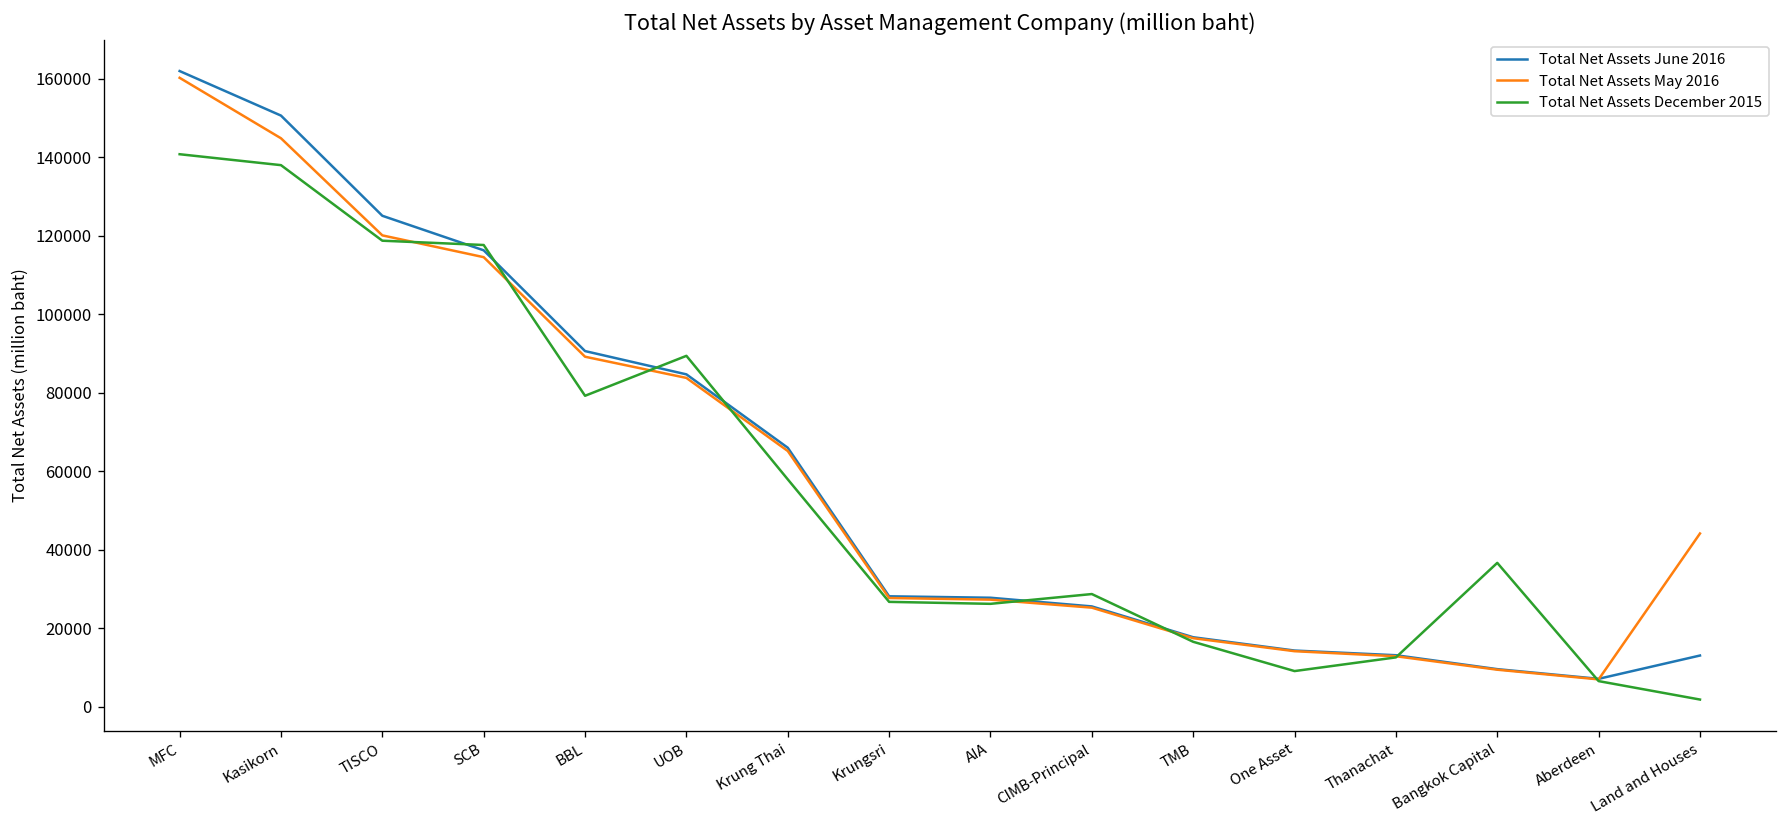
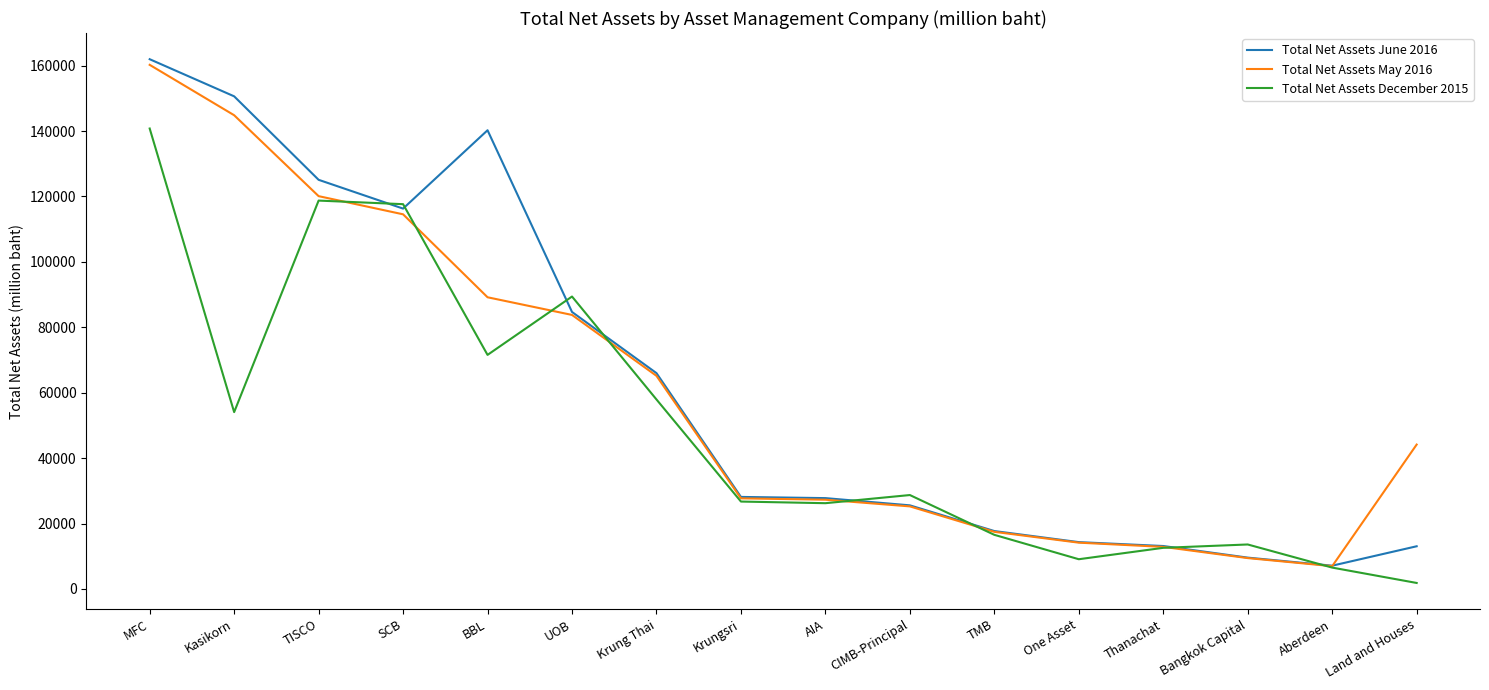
  {
    "Total Net Assets June 2016": {
      "MFC": 162000,
      "Kasikorn": 151000,
      "TISCO": 125000,
      "SCB": 116000,
-     "BBL": 91000,
+     "BBL": 140000,
      "UOB": 85000,
      "Krung Thai": 66000,
      "Land and Houses": 13000
    },
    "Total Net Assets May 2016": {
      "MFC": 160000,
      "Kasikorn": 145000,
      "TISCO": 120000,
      "SCB": 115000,
      "BBL": 89000,
      "UOB": 84000,
      "Krung Thai": 65000,
      "Land and Houses": 44000
    },
    "Total Net Assets December 2015": {
      "MFC": 141000,
-     "Kasikorn": 138000,
+     "Kasikorn": 54000,
      "TISCO": 119000,
      "SCB": 118000,
-     "BBL": 79000,
+     "BBL": 72000,
      "UOB": 89000,
      "Krung Thai": 58000,
      "Krungsri": 27000,
      "AIA": 26000,
      "CIMB-Principal": 29000,
      "TMB": 17000,
      "One Asset": 9000,
-     "Bangkok Capital": 37000,
+     "Bangkok Capital": 14000,
      "Land and Houses": 2000
    }
  }
